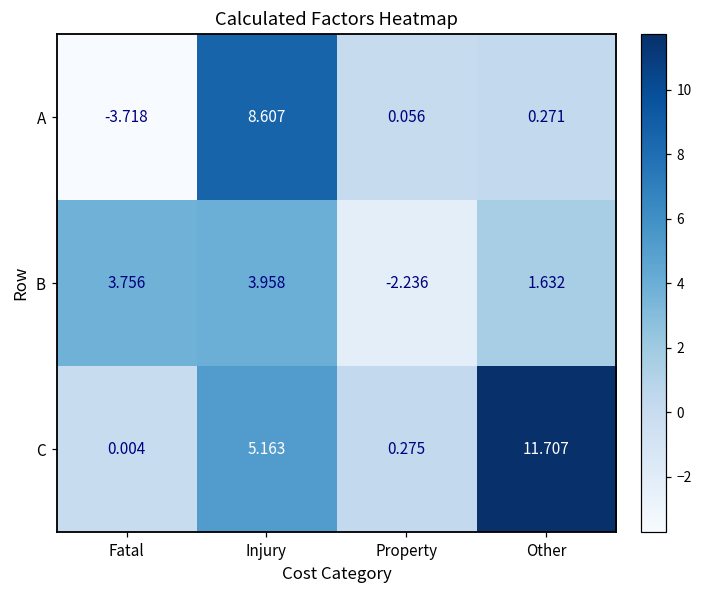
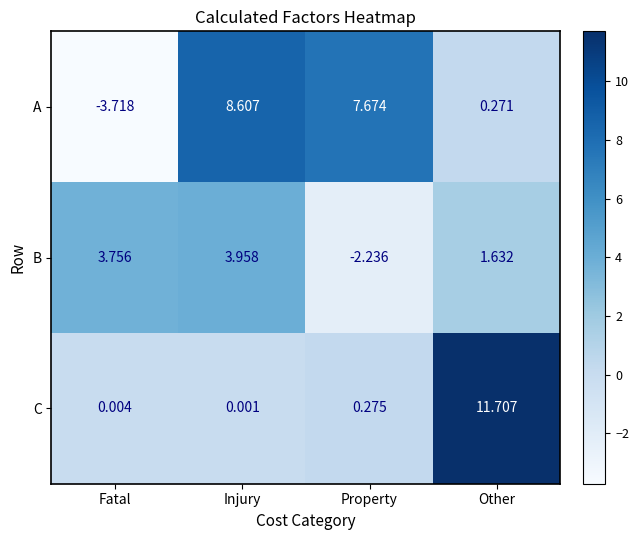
  {
    "A": {
      "Fatal": -3.718,
      "Injury": 8.607,
-     "Property": 0.056,
+     "Property": 7.674,
      "Other": 0.271
    },
    "B": {
      "Fatal": 3.756,
      "Injury": 3.958,
      "Property": -2.236,
      "Other": 1.632
    },
    "C": {
      "Fatal": 0.004,
-     "Injury": 5.163,
+     "Injury": 0.001,
      "Property": 0.275,
      "Other": 11.707
    }
  }
